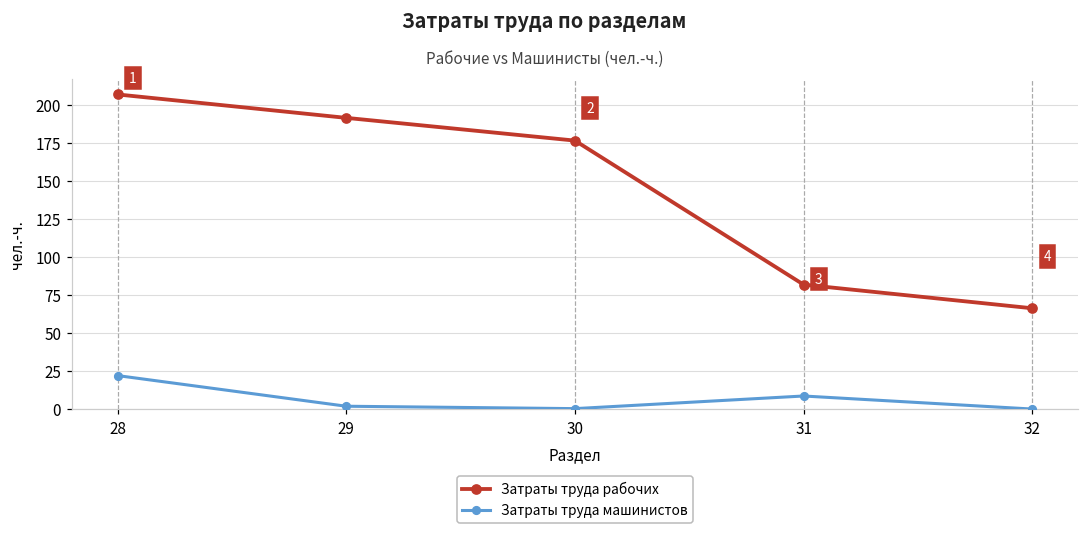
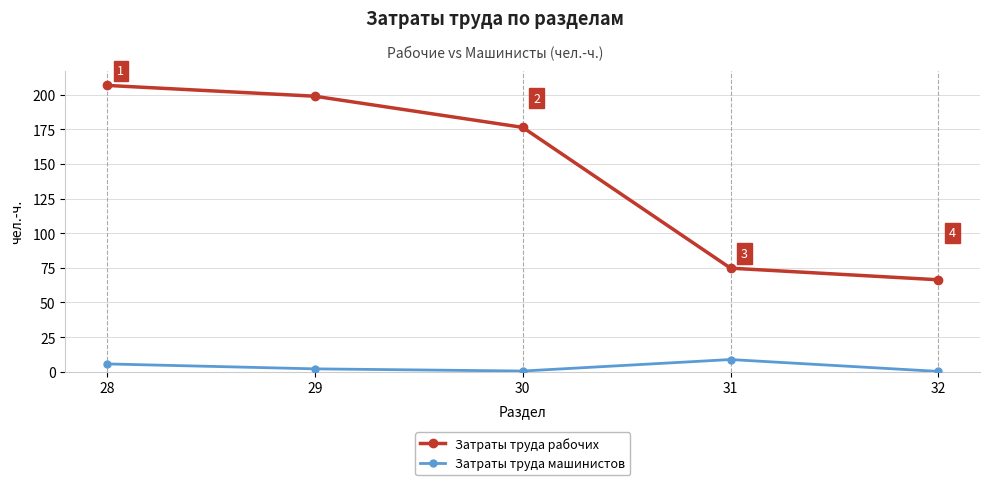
  {
    "Затраты труда рабочих": {
-     "29": 191,
-     "31": 82,
+     "29": 199,
+     "31": 75,
      "32": 66
    },
    "Затраты труда машинистов": {
-     "28": 22,
+     "28": 6,
      "29": 2,
      "30": 0,
      "31": 9,
      "32": 0
    }
  }
